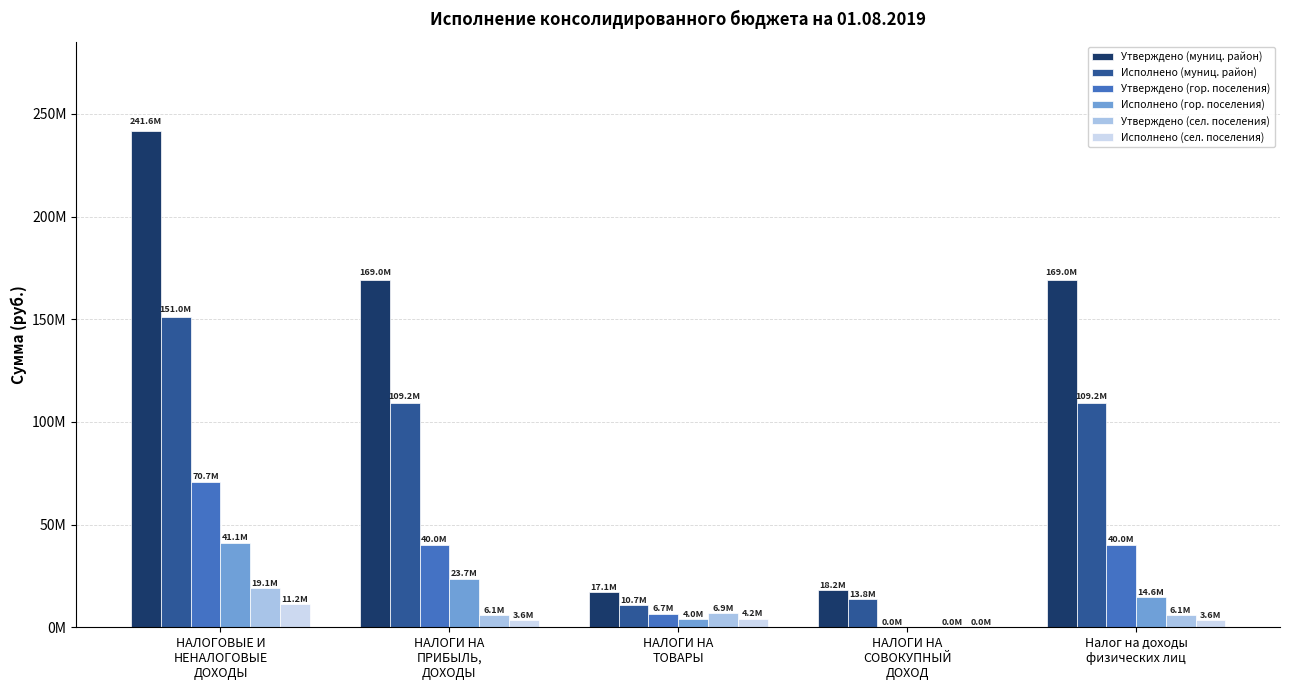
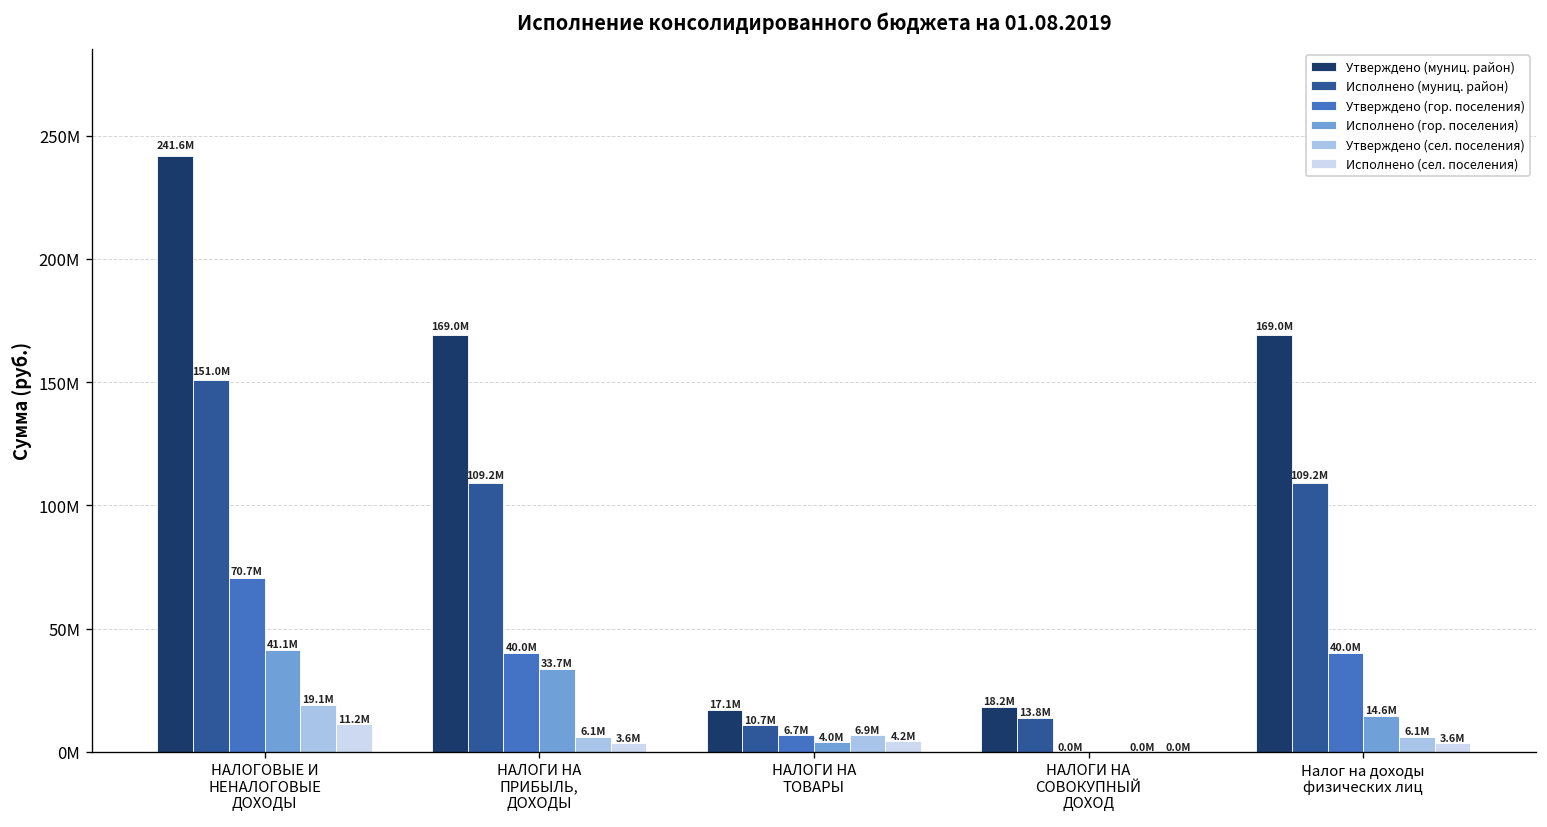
  {
    "Исполнено (гор. поселения)": {
      "НАЛОГОВЫЕ И НЕНАЛОГОВЫЕ ДОХОДЫ": "41.1M",
-     "НАЛОГИ НА ПРИБЫЛЬ, ДОХОДЫ": "23.7M",
+     "НАЛОГИ НА ПРИБЫЛЬ, ДОХОДЫ": "33.7M",
      "НАЛОГИ НА ТОВАРЫ": "4.0M",
      "НАЛОГИ НА СОВОКУПНЫЙ ДОХОД": "0.0M",
      "Налог на доходы физических лиц": "14.6M"
    }
  }
